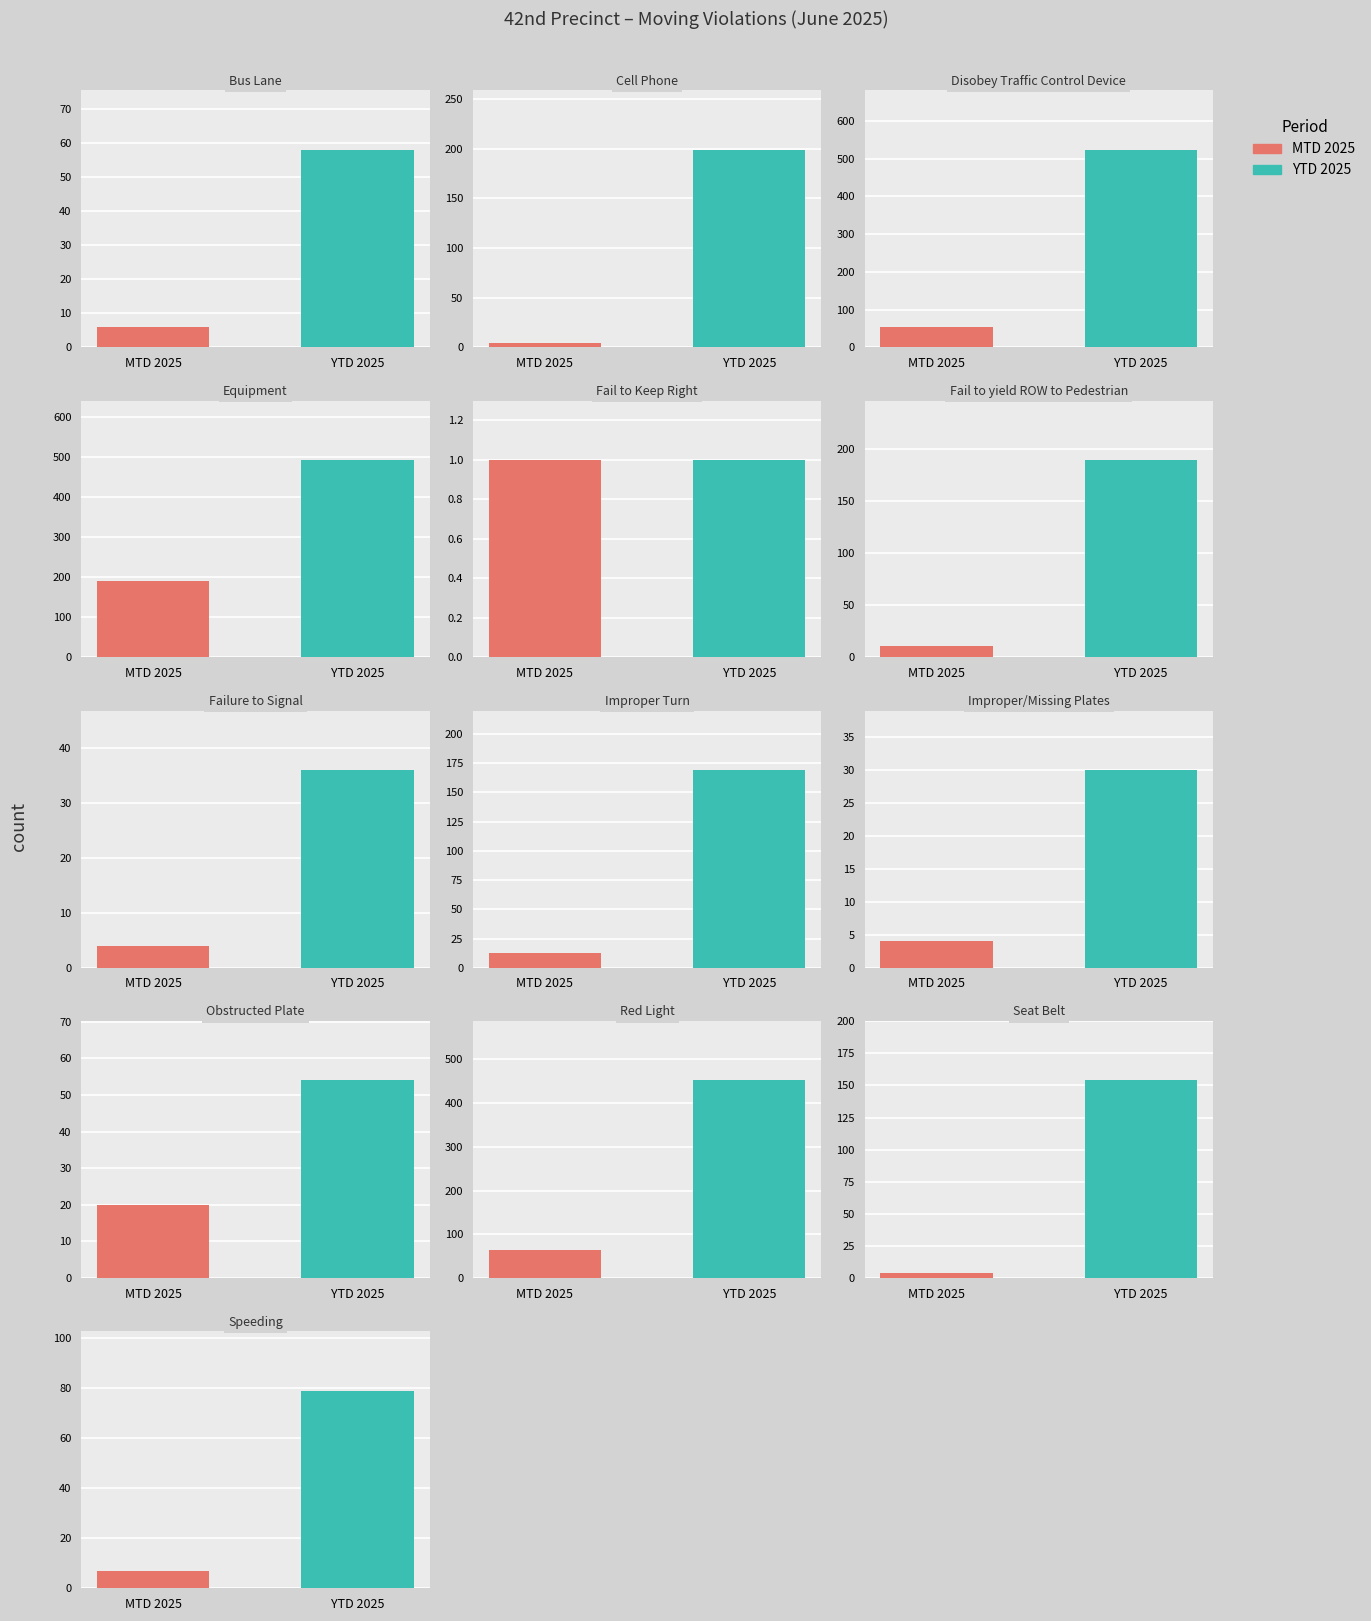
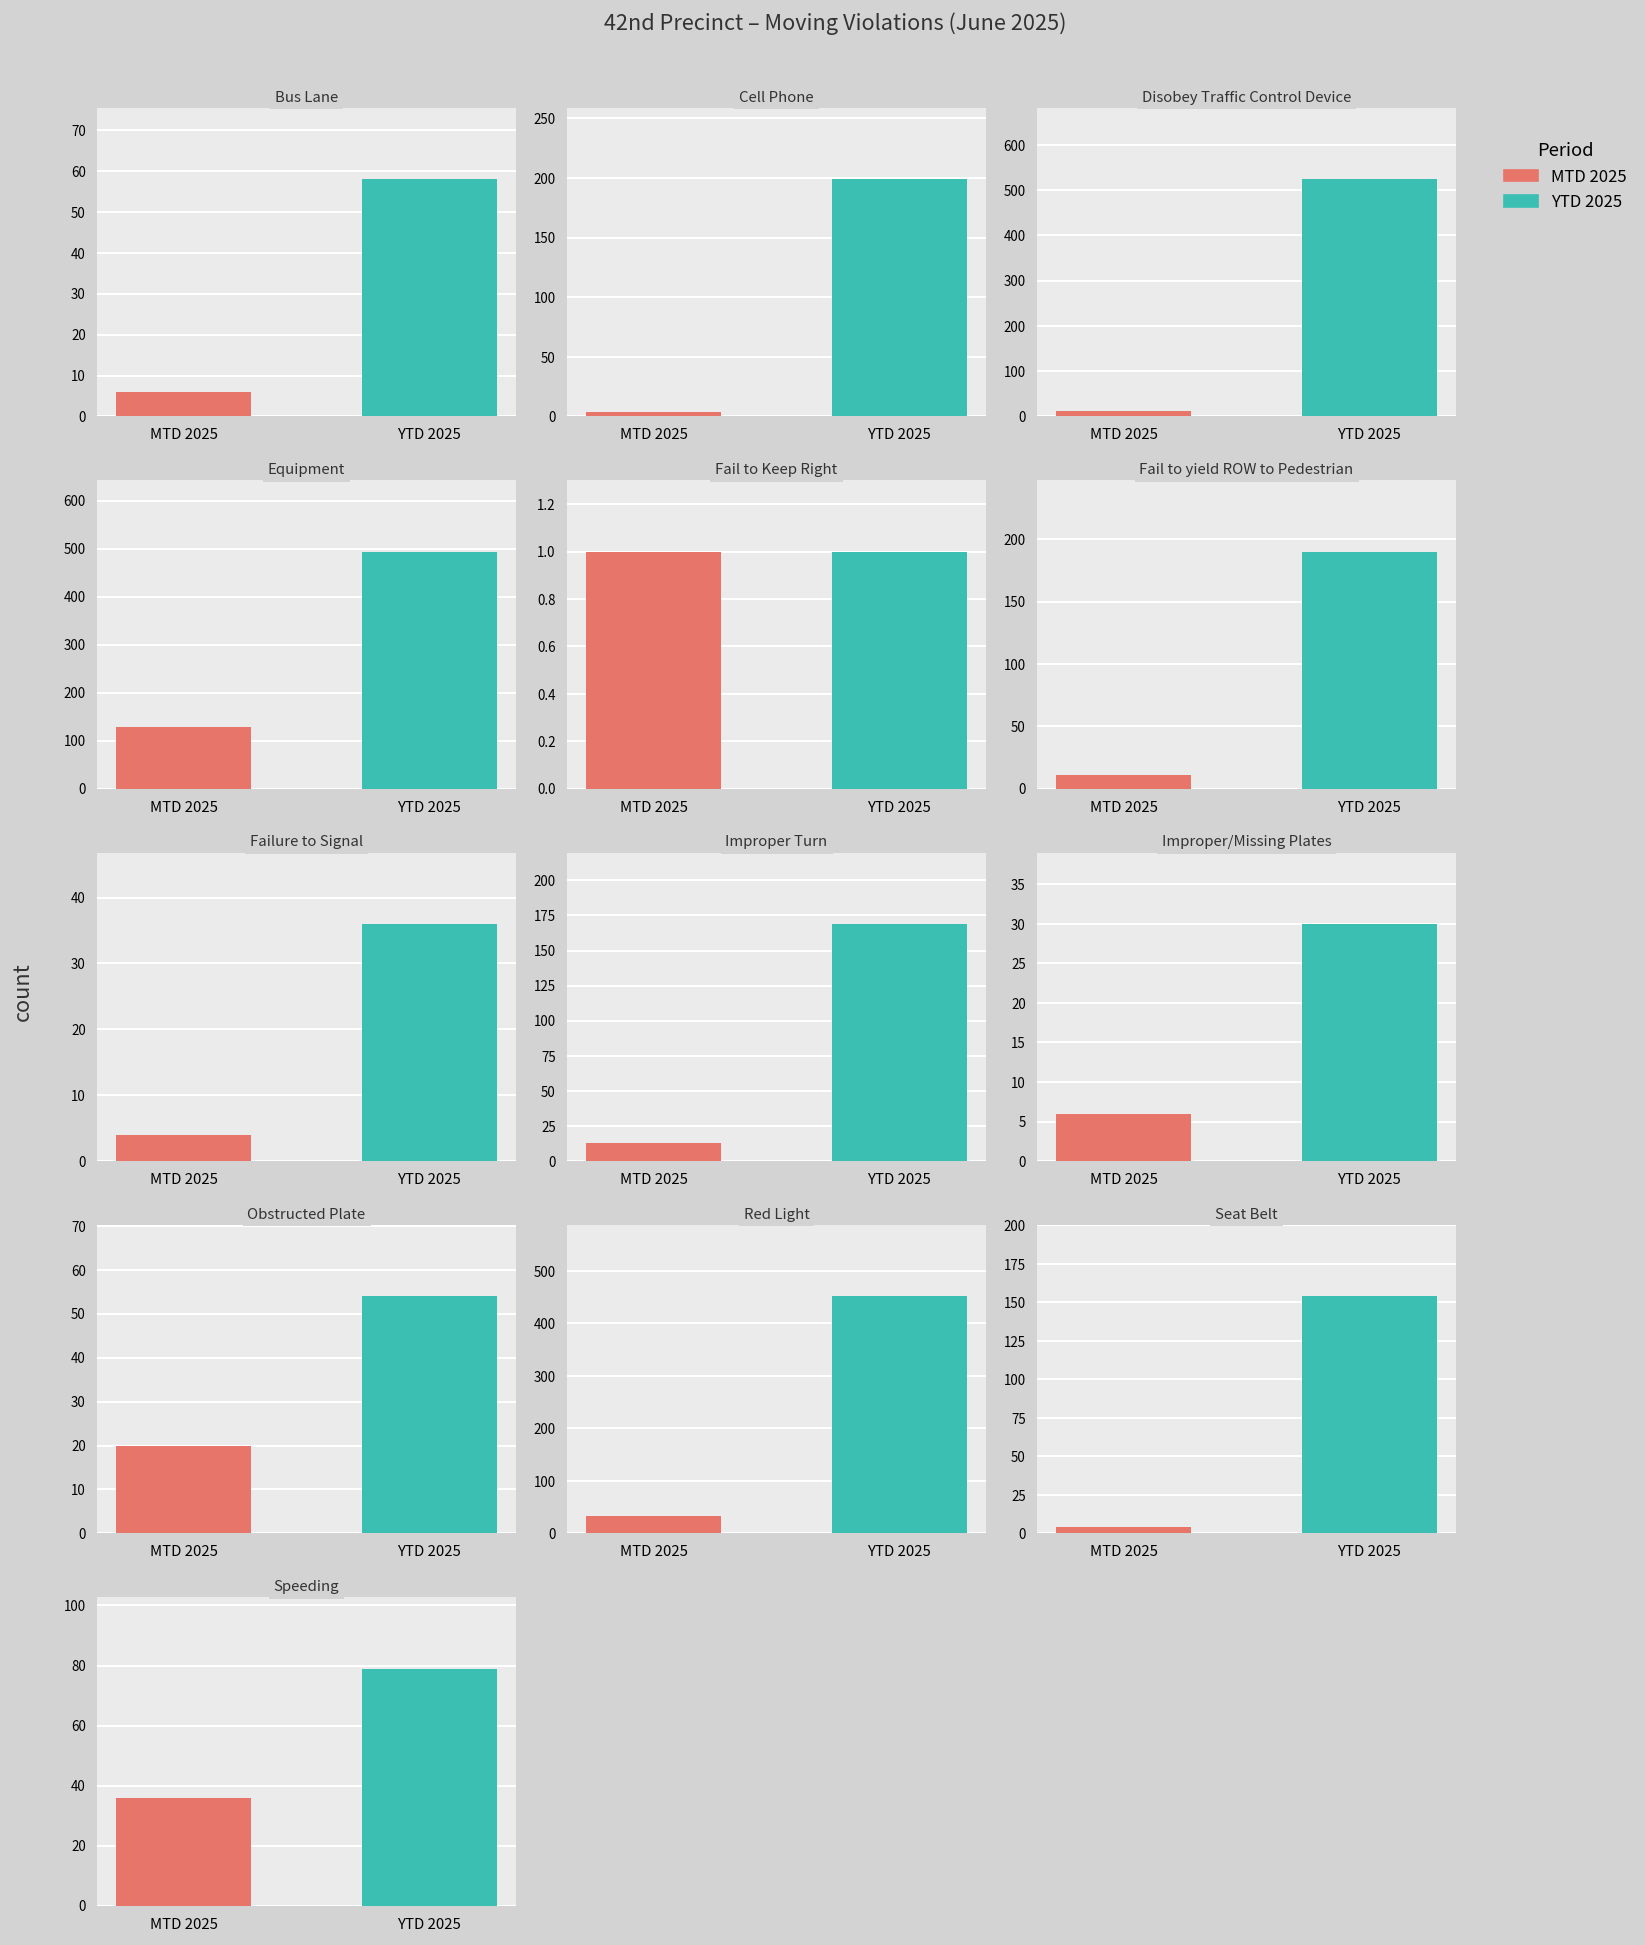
  {
    "Bus Lane": {
      "MTD 2025": 6,
      "YTD 2025": 58
    },
    "Cell Phone": {
      "MTD 2025": 0,
      "YTD 2025": 200
    },
    "Disobey Traffic Control Device": {
-     "MTD 2025": 50,
+     "MTD 2025": 10,
      "YTD 2025": 520
    },
    "Equipment": {
-     "MTD 2025": 190,
+     "MTD 2025": 130,
      "YTD 2025": 490
    },
    "Fail to Keep Right": {
      "MTD 2025": 1.00,
      "YTD 2025": 1.00
    },
    "Fail to yield ROW to Pedestrian": {
      "MTD 2025": 11,
      "YTD 2025": 190
    },
    "Failure to Signal": {
      "MTD 2025": 4,
      "YTD 2025": 36
    },
    "Improper Turn": {
      "MTD 2025": 13,
      "YTD 2025": 169
    },
    "Improper/Missing Plates": {
-     "MTD 2025": 4,
+     "MTD 2025": 6,
      "YTD 2025": 30
    },
    "Obstructed Plate": {
      "MTD 2025": 20,
      "YTD 2025": 54
    },
    "Red Light": {
-     "MTD 2025": 60,
+     "MTD 2025": 30,
      "YTD 2025": 450
    },
    "Seat Belt": {
      "MTD 2025": 4,
      "YTD 2025": 154
    },
    "Speeding": {
-     "MTD 2025": 7,
+     "MTD 2025": 36,
      "YTD 2025": 79
    }
  }
